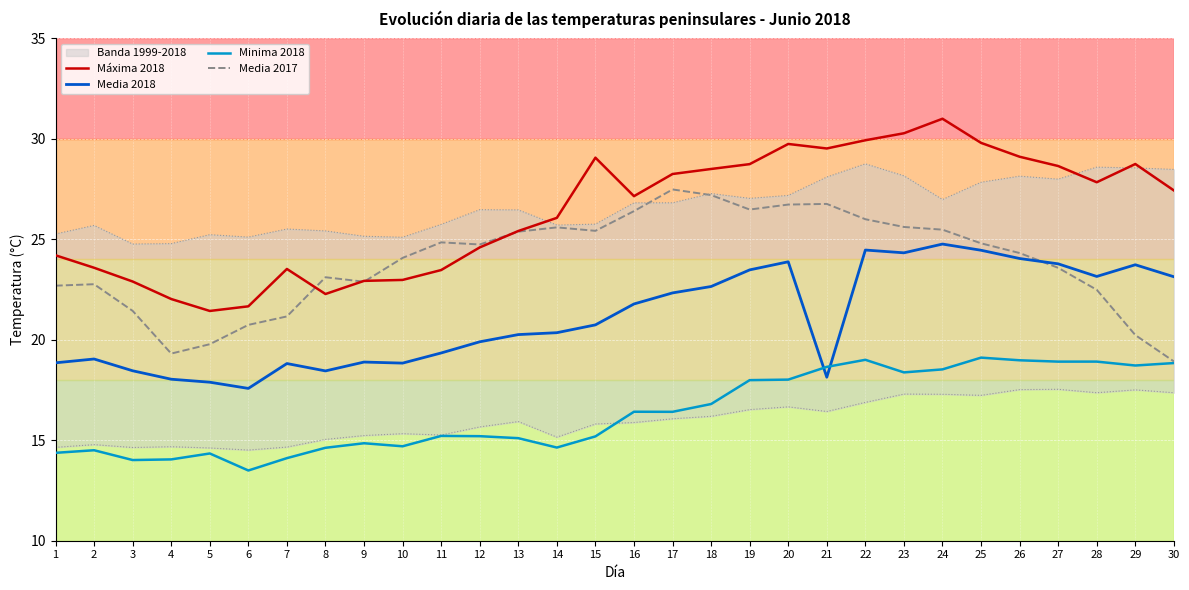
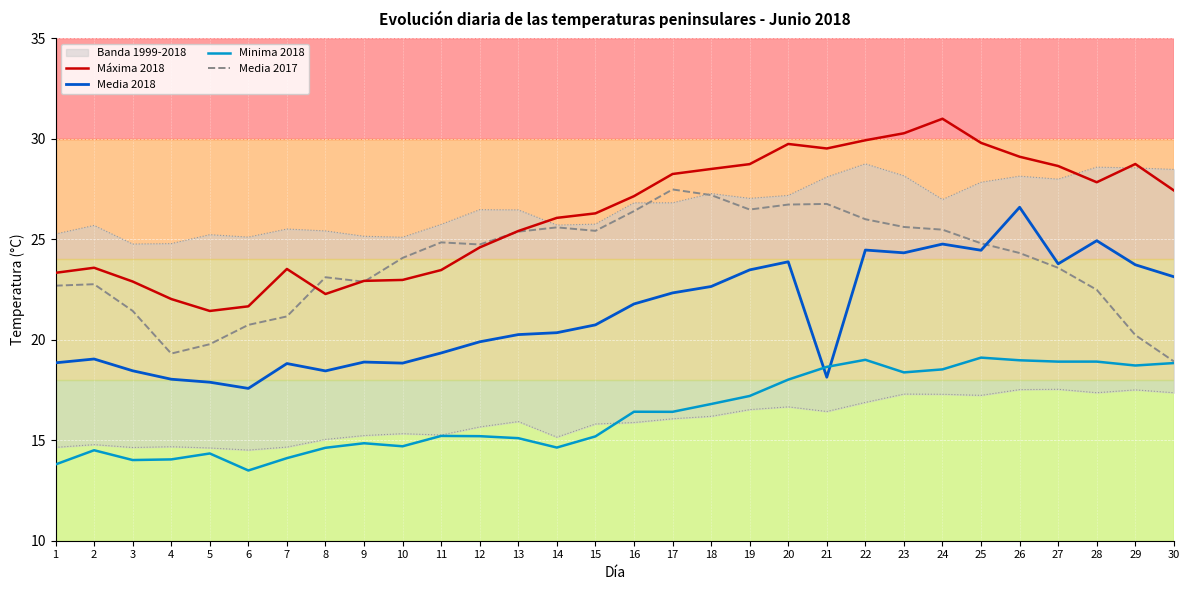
  {
    "Máxima 2018": {
-     "1": 24.2,
+     "1": 23.3,
      "2": 23.6,
      "3": 22.9,
      "4": 22.0,
      "5": 21.4,
      "6": 21.7,
      "7": 23.5,
      "8": 22.3,
      "10": 23.0,
      "11": 23.5,
      "12": 24.6,
      "14": 26.1,
-     "15": 29.1,
+     "15": 26.3,
      "16": 27.1,
      "17": 28.3,
      "18": 28.5,
      "19": 28.7,
      "20": 29.7,
      "21": 29.5,
      "22": 29.9,
      "23": 30.3,
      "24": 31.0,
      "25": 29.8,
      "26": 29.1,
      "27": 28.6,
      "28": 27.8,
      "29": 28.7,
      "30": 27.4
    },
    "Media 2018": {
      "1": 18.9,
      "2": 19.0,
      "3": 18.5,
      "4": 18.0,
      "5": 17.9,
      "6": 17.6,
      "7": 18.8,
      "8": 18.5,
      "9": 18.9,
      "10": 18.8,
      "11": 19.3,
      "12": 19.9,
      "13": 20.3,
      "14": 20.4,
      "15": 20.7,
      "16": 21.8,
      "17": 22.3,
      "18": 22.7,
      "19": 23.5,
      "20": 23.9,
      "21": 18.1,
      "22": 24.5,
      "23": 24.3,
      "24": 24.8,
      "25": 24.5,
-     "26": 24.0,
+     "26": 26.6,
      "27": 23.8,
-     "28": 23.2,
+     "28": 24.9,
      "29": 23.7,
      "30": 23.1
    },
    "Minima 2018": {
-     "1": 14.4,
+     "1": 13.8,
      "2": 14.5,
      "3": 14.0,
      "4": 14.0,
      "5": 14.3,
      "6": 13.5,
      "7": 14.1,
      "8": 14.6,
      "9": 14.9,
      "10": 14.7,
      "12": 15.2,
      "13": 15.1,
      "14": 14.6,
      "15": 15.2,
      "16": 16.4,
      "17": 16.4,
      "18": 16.8,
-     "19": 18.0,
+     "19": 17.2,
      "20": 18.0,
      "21": 18.7,
      "22": 19.0,
      "23": 18.4,
      "24": 18.5,
      "25": 19.1,
      "26": 19.0,
      "27": 18.9,
      "28": 18.9,
      "29": 18.7
    },
    "Banda 1999-2018": {
      "1": 25.3,
      "2": 25.7,
      "3": 24.8,
      "4": 24.8,
      "5": 25.2,
      "6": 25.1,
      "7": 25.5,
      "8": 25.4,
      "9": 25.2,
      "10": 25.1,
      "11": 25.7,
      "12": 26.5,
      "13": 26.5,
      "15": 25.8,
      "16": 26.8,
      "17": 26.8,
      "19": 27.0,
      "20": 27.2,
      "21": 28.1,
      "22": 28.8,
      "23": 28.2,
      "24": 27.0,
      "25": 27.8,
      "26": 28.1,
      "27": 28.0,
      "28": 28.6,
      "29": 28.6,
      "30": 28.5
    }
  }
